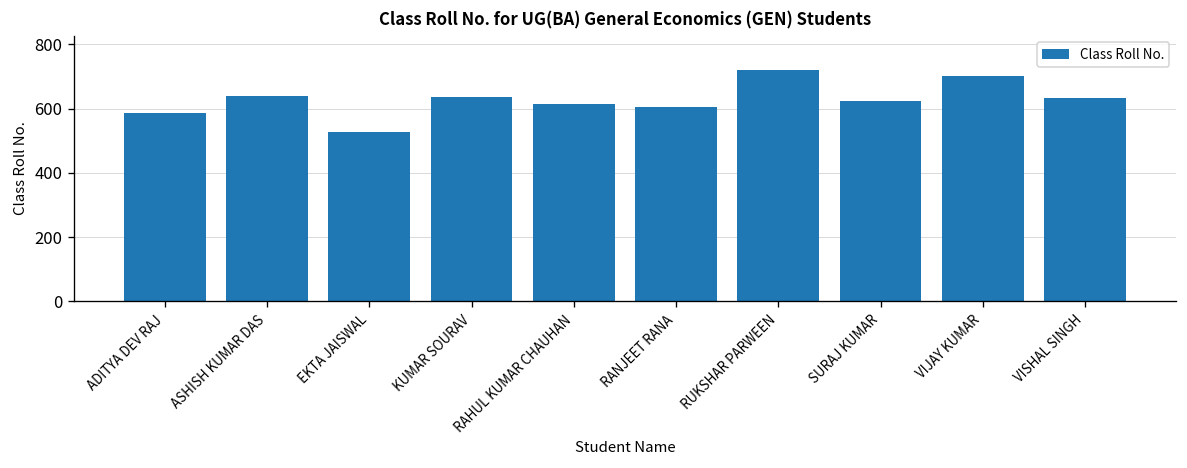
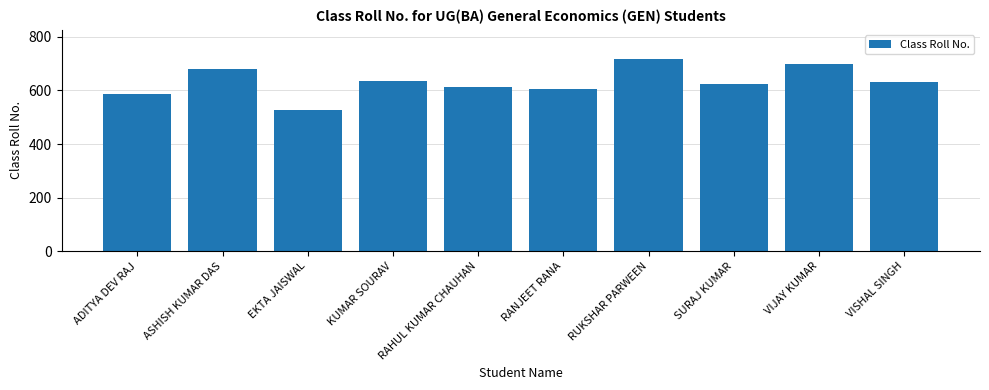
  {
    "ADITYA DEV RAJ": 590,
-   "ASHISH KUMAR DAS": 640,
+   "ASHISH KUMAR DAS": 680,
    "EKTA JAISWAL": 530,
    "KUMAR SOURAV": 640,
    "RAHUL KUMAR CHAUHAN": 610,
    "RANJEET RANA": 610,
    "RUKSHAR PARWEEN": 720,
    "SURAJ KUMAR": 620,
    "VIJAY KUMAR": 700,
    "VISHAL SINGH": 630
  }
